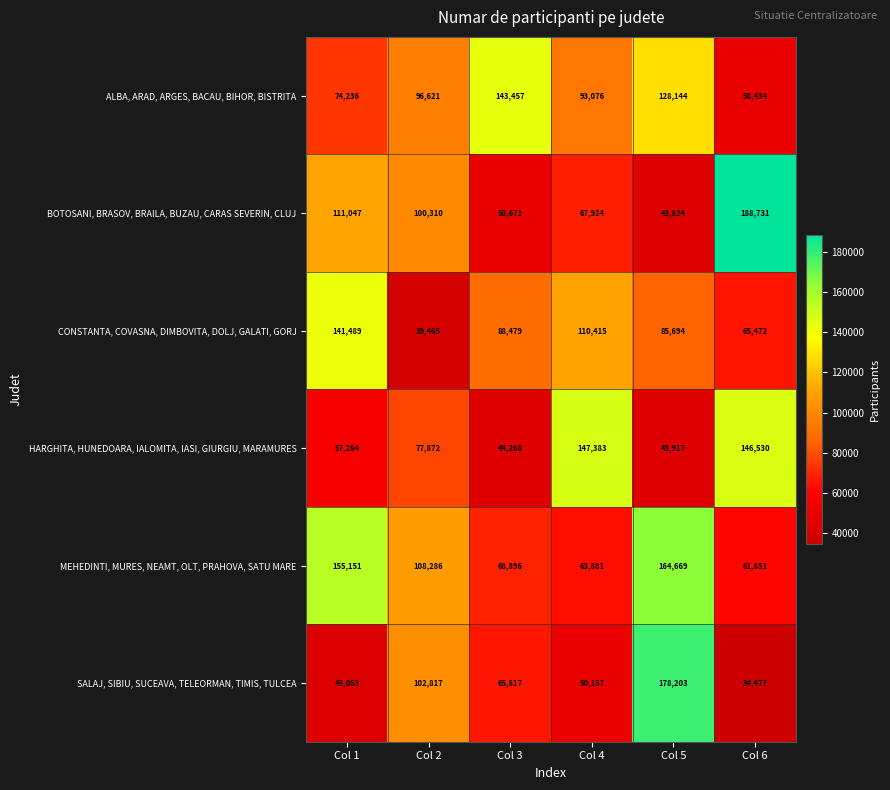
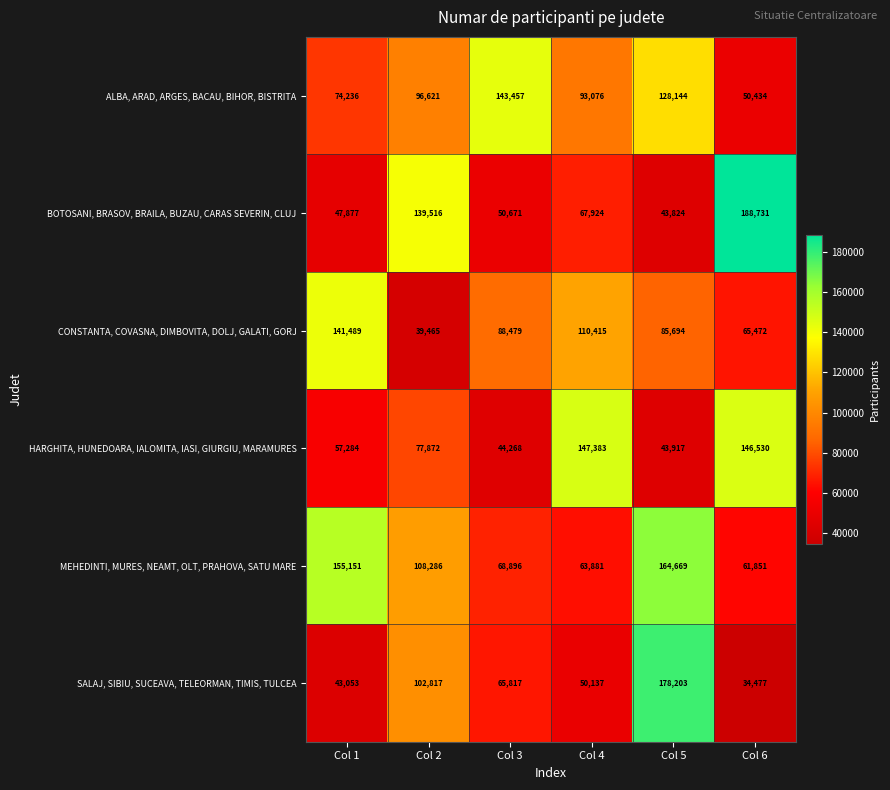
  {
    "ALBA, ARAD, ARGES, BACAU, BIHOR, BISTRITA": {
      "Col 1": "74,236",
      "Col 2": "96,621",
      "Col 3": "143,457",
      "Col 4": "93,076",
      "Col 5": "128,144",
      "Col 6": "50,434"
    },
    "BOTOSANI, BRASOV, BRAILA, BUZAU, CARAS SEVERIN, CLUJ": {
-     "Col 1": "111,047",
-     "Col 2": "100,310",
+     "Col 1": "47,877",
+     "Col 2": "139,516",
      "Col 3": "50,671",
      "Col 4": "67,924",
      "Col 5": "43,824",
      "Col 6": "188,731"
    },
    "CONSTANTA, COVASNA, DIMBOVITA, DOLJ, GALATI, GORJ": {
      "Col 1": "141,489",
      "Col 2": "39,465",
      "Col 3": "88,479",
      "Col 4": "110,415",
      "Col 5": "85,694",
      "Col 6": "65,472"
    },
    "HARGHITA, HUNEDOARA, IALOMITA, IASI, GIURGIU, MARAMURES": {
      "Col 1": "57,284",
      "Col 2": "77,872",
      "Col 3": "44,268",
      "Col 4": "147,383",
      "Col 5": "43,917",
      "Col 6": "146,530"
    },
    "MEHEDINTI, MURES, NEAMT, OLT, PRAHOVA, SATU MARE": {
      "Col 1": "155,151",
      "Col 2": "108,286",
      "Col 3": "68,896",
      "Col 4": "63,881",
      "Col 5": "164,669",
      "Col 6": "61,851"
    },
    "SALAJ, SIBIU, SUCEAVA, TELEORMAN, TIMIS, TULCEA": {
      "Col 1": "43,053",
      "Col 2": "102,817",
      "Col 3": "65,817",
      "Col 4": "50,137",
      "Col 5": "178,203",
      "Col 6": "34,477"
    }
  }
